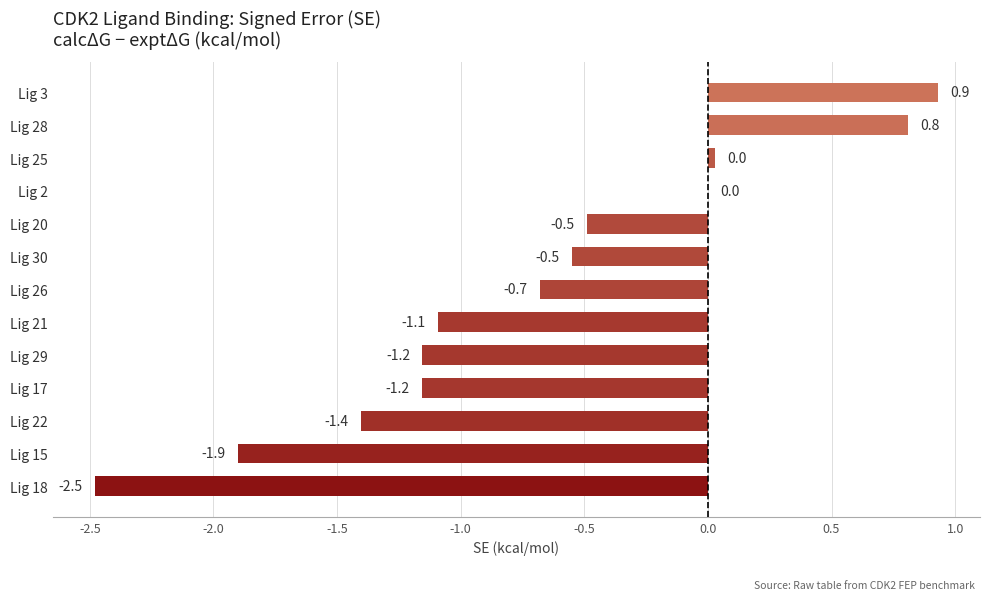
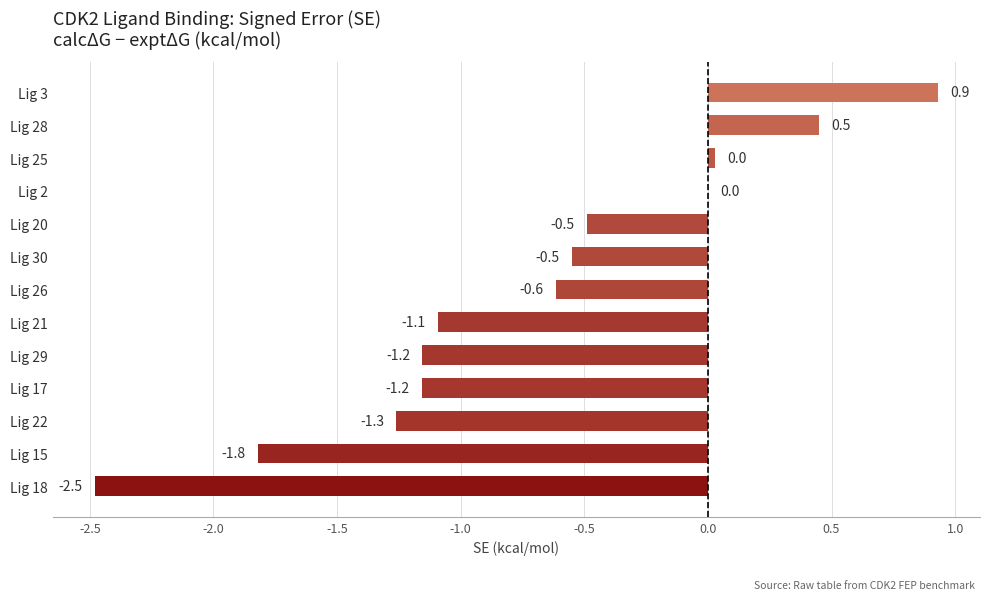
  {
    "Lig 3": 0.9,
-   "Lig 28": 0.8,
+   "Lig 28": 0.5,
    "Lig 25": 0.0,
    "Lig 2": 0.0,
    "Lig 20": -0.5,
    "Lig 30": -0.5,
-   "Lig 26": -0.7,
+   "Lig 26": -0.6,
    "Lig 21": -1.1,
    "Lig 29": -1.2,
    "Lig 17": -1.2,
-   "Lig 22": -1.4,
-   "Lig 15": -1.9,
+   "Lig 22": -1.3,
+   "Lig 15": -1.8,
    "Lig 18": -2.5
  }
